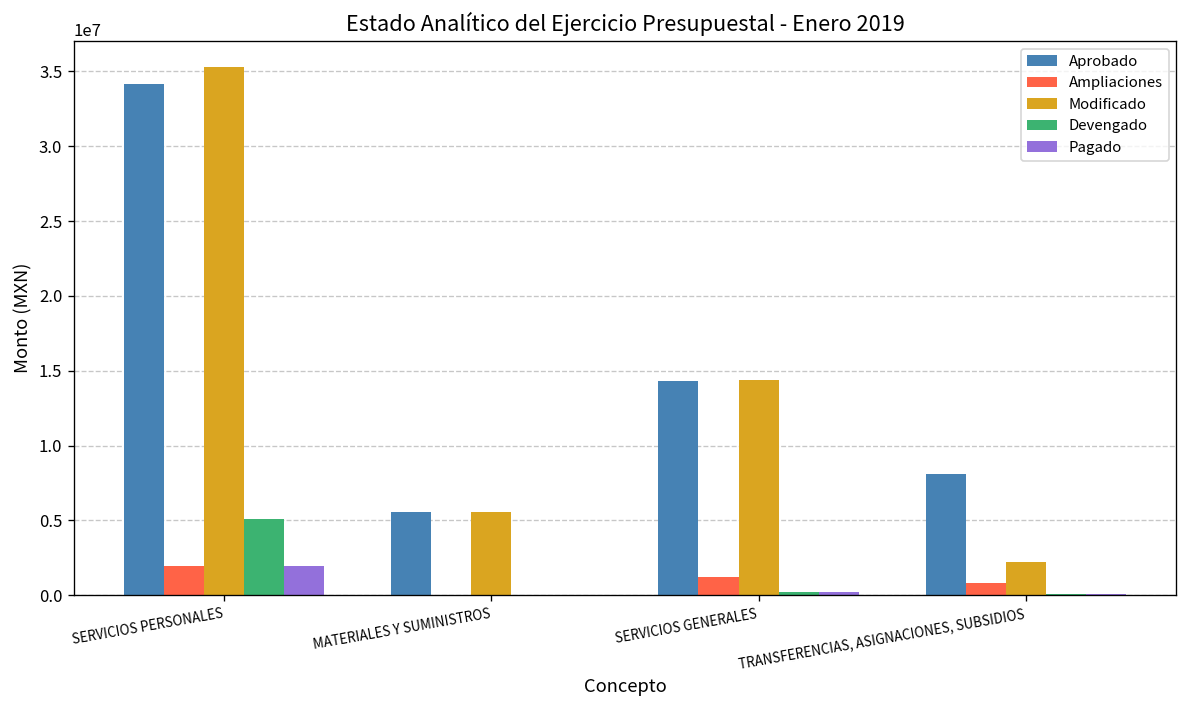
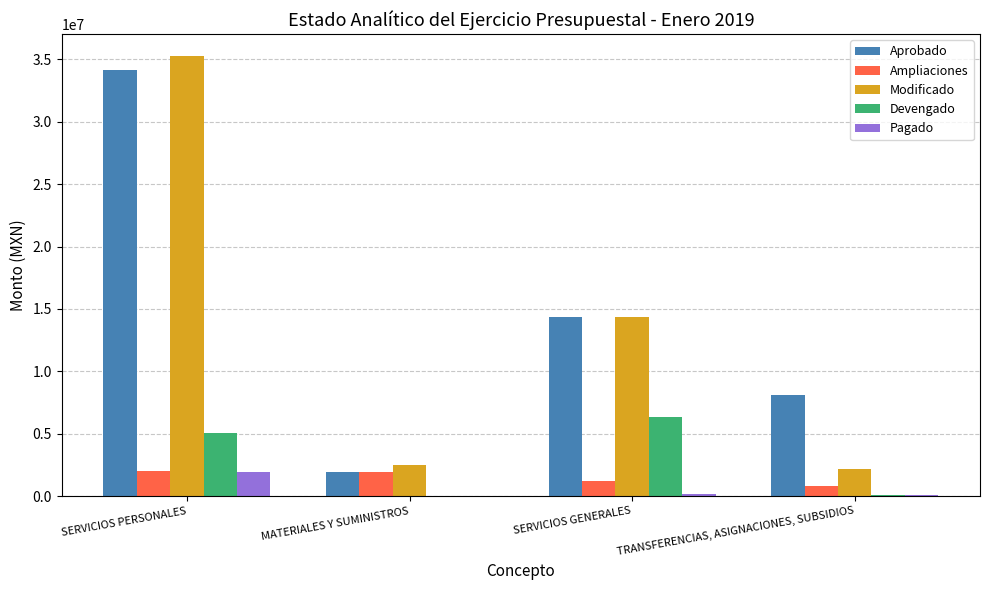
  {
    "Aprobado": {
      "SERVICIOS PERSONALES": 34100000,
-     "MATERIALES Y SUMINISTROS": 5600000,
+     "MATERIALES Y SUMINISTROS": 1900000,
      "SERVICIOS GENERALES": 14300000,
      "TRANSFERENCIAS, ASIGNACIONES, SUBSIDIOS": 8100000
    },
    "Ampliaciones": {
      "SERVICIOS PERSONALES": 2000000,
-     "MATERIALES Y SUMINISTROS": 0,
+     "MATERIALES Y SUMINISTROS": 1900000,
      "SERVICIOS GENERALES": 1200000,
      "TRANSFERENCIAS, ASIGNACIONES, SUBSIDIOS": 800000
    },
    "Modificado": {
      "SERVICIOS PERSONALES": 35300000,
-     "MATERIALES Y SUMINISTROS": 5600000,
+     "MATERIALES Y SUMINISTROS": 2500000,
      "SERVICIOS GENERALES": 14400000,
      "TRANSFERENCIAS, ASIGNACIONES, SUBSIDIOS": 2200000
    },
    "Devengado": {
      "SERVICIOS PERSONALES": 5100000,
-     "SERVICIOS GENERALES": 200000
+     "SERVICIOS GENERALES": 6300000
    },
    "Pagado": {
      "SERVICIOS PERSONALES": 2000000,
      "SERVICIOS GENERALES": 200000
    }
  }
